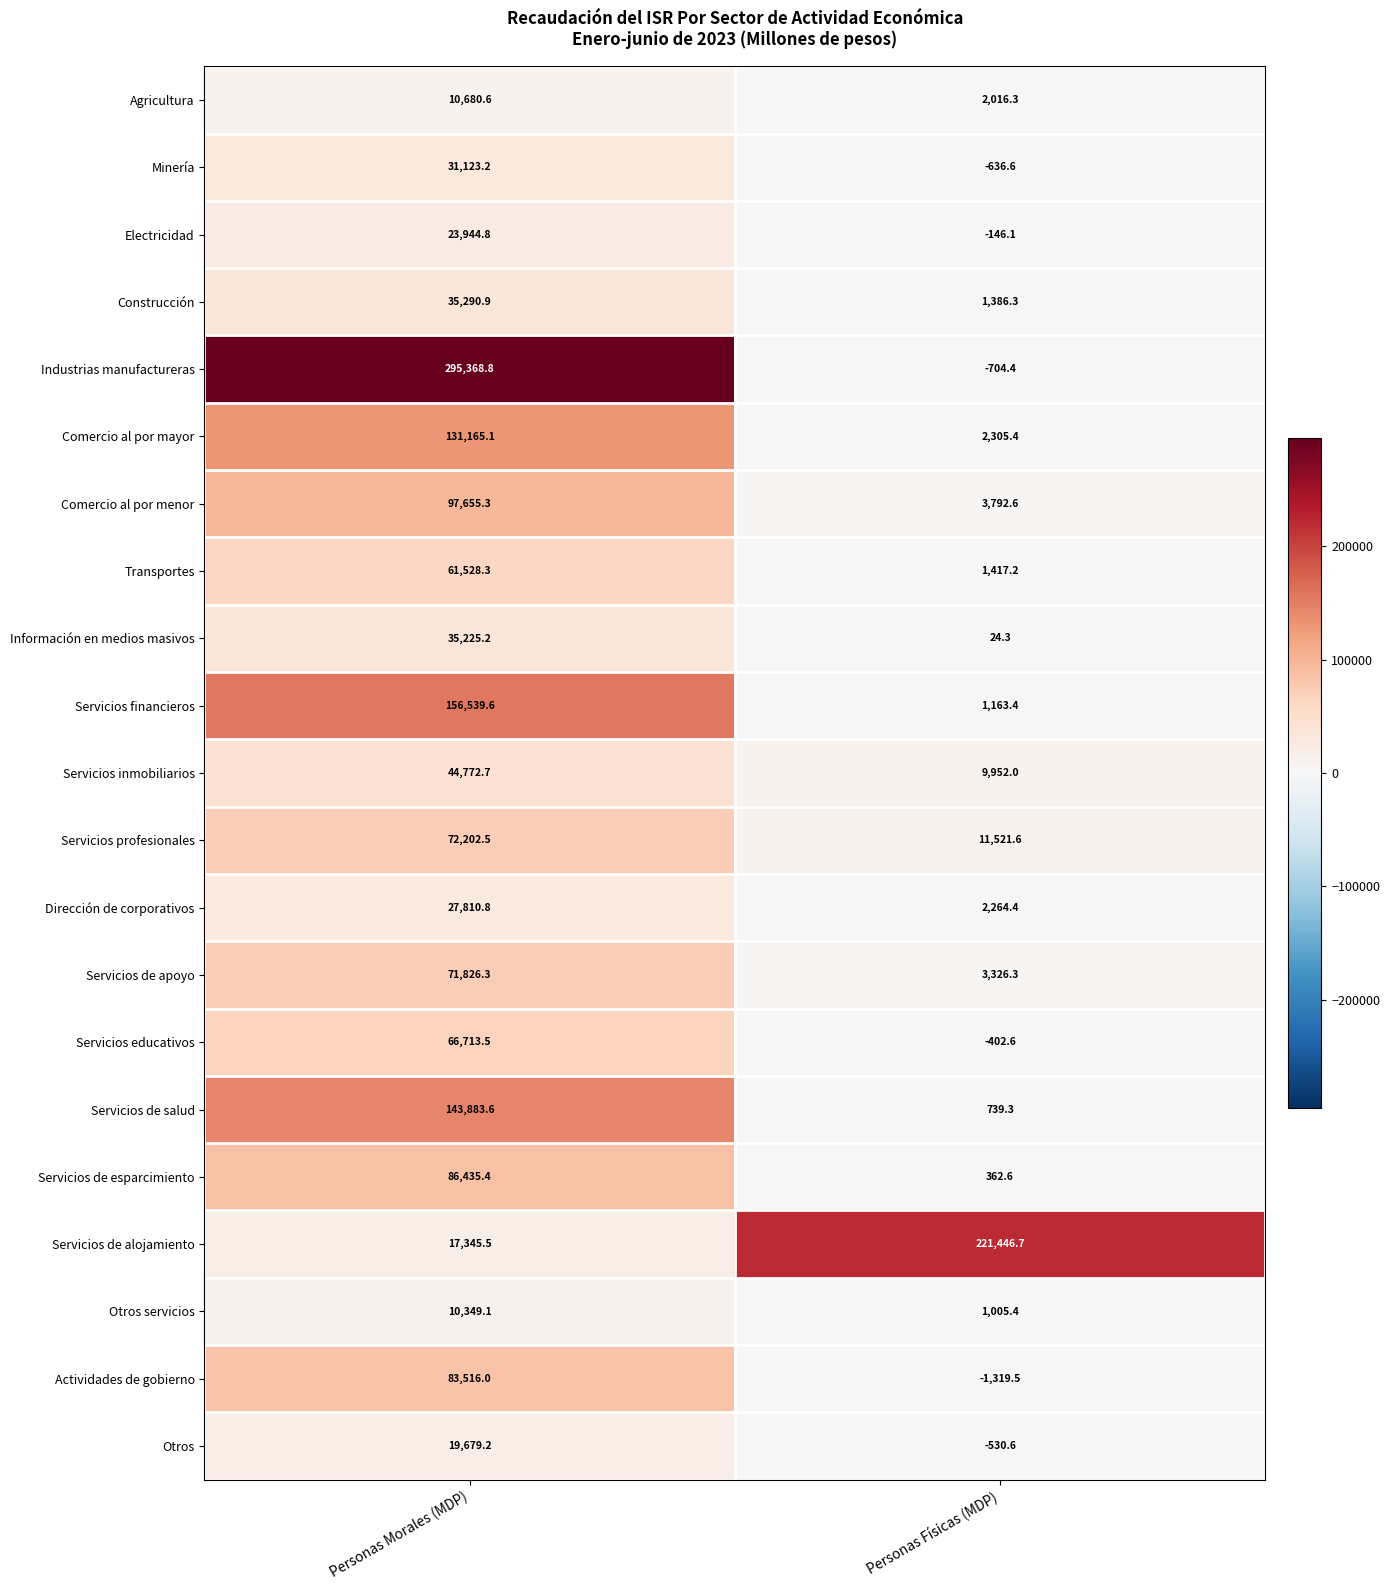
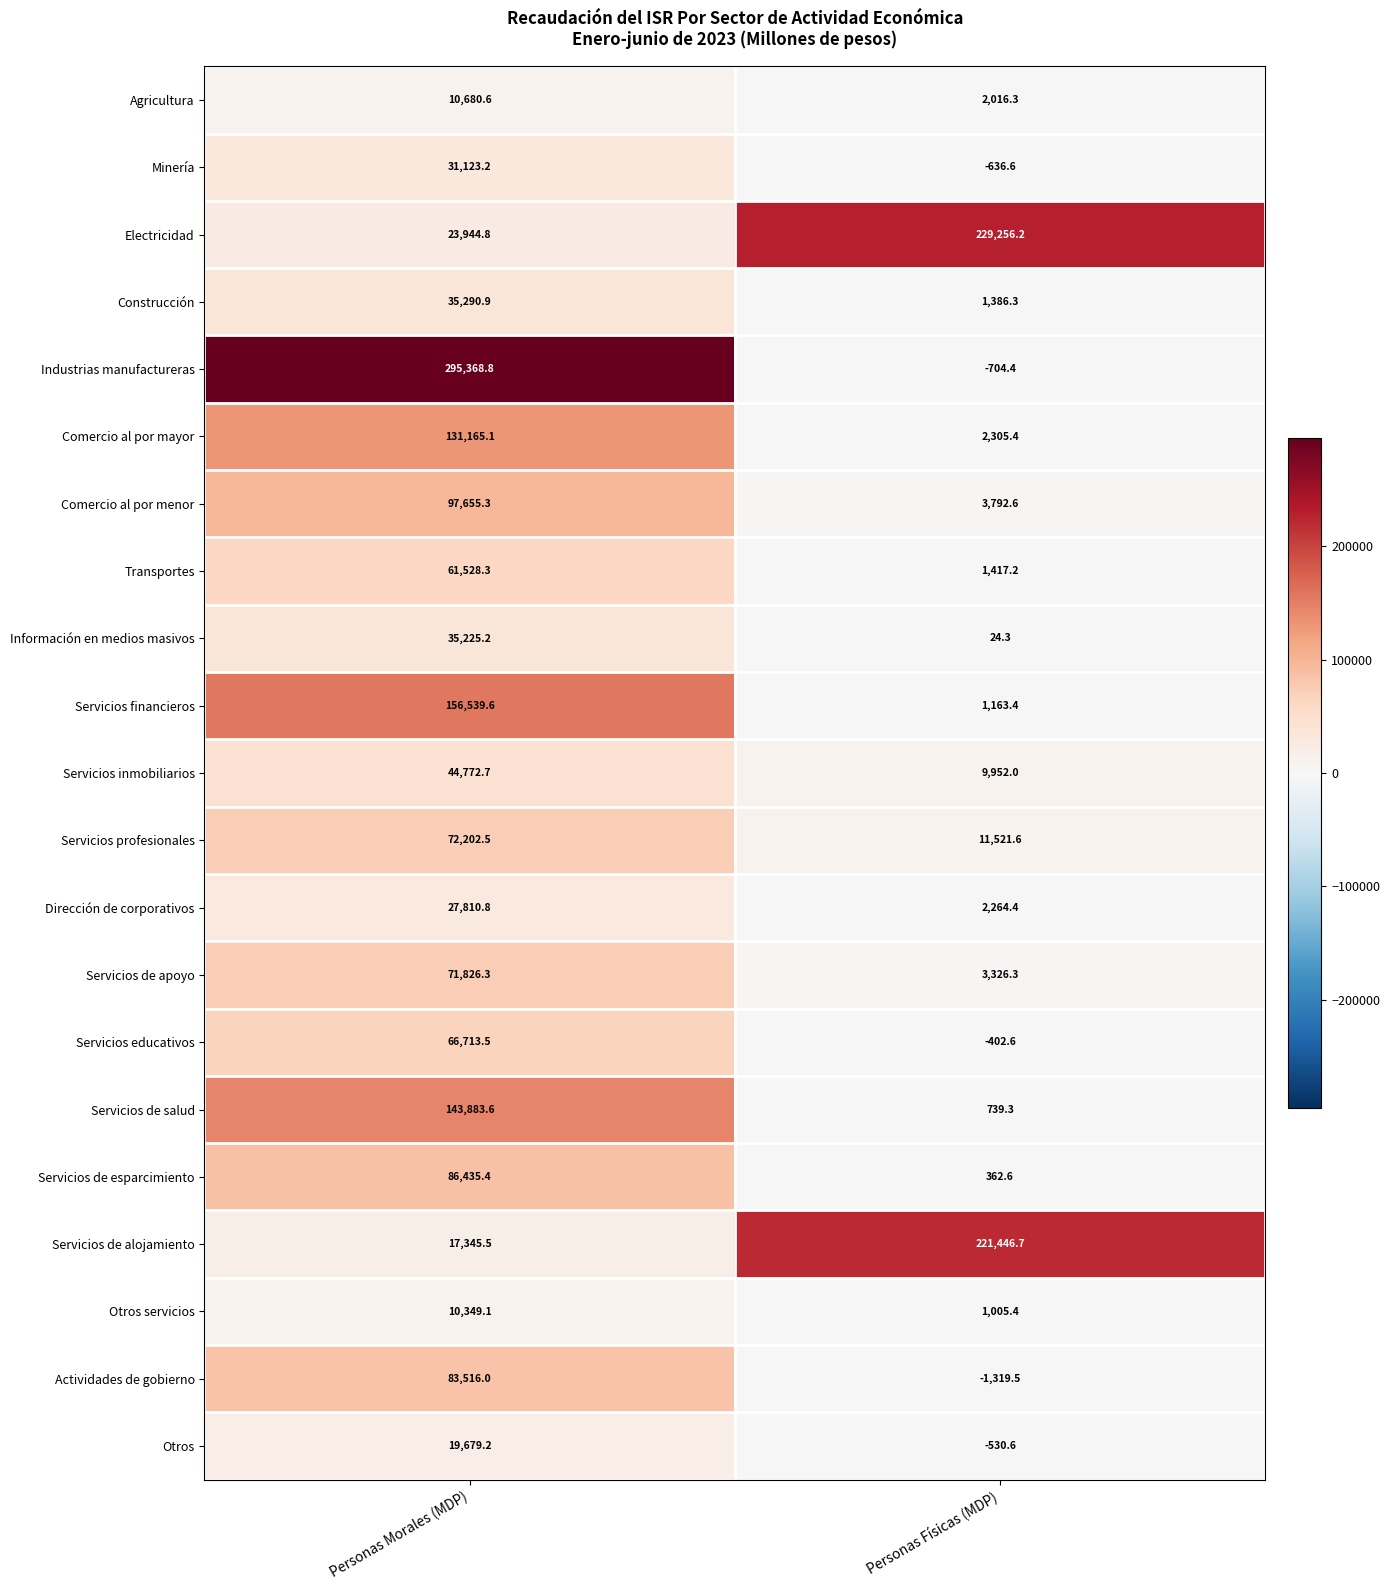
  {
    "Agricultura": {
      "Personas Morales (MDP)": "10,680.6",
      "Personas Físicas (MDP)": "2,016.3"
    },
    "Minería": {
      "Personas Morales (MDP)": "31,123.2",
      "Personas Físicas (MDP)": "-636.6"
    },
    "Electricidad": {
      "Personas Morales (MDP)": "23,944.8",
-     "Personas Físicas (MDP)": "-146.1"
+     "Personas Físicas (MDP)": "229,256.2"
    },
    "Construcción": {
      "Personas Morales (MDP)": "35,290.9",
      "Personas Físicas (MDP)": "1,386.3"
    },
    "Industrias manufactureras": {
      "Personas Morales (MDP)": "295,368.8",
      "Personas Físicas (MDP)": "-704.4"
    },
    "Comercio al por mayor": {
      "Personas Morales (MDP)": "131,165.1",
      "Personas Físicas (MDP)": "2,305.4"
    },
    "Comercio al por menor": {
      "Personas Morales (MDP)": "97,655.3",
      "Personas Físicas (MDP)": "3,792.6"
    },
    "Transportes": {
      "Personas Morales (MDP)": "61,528.3",
      "Personas Físicas (MDP)": "1,417.2"
    },
    "Información en medios masivos": {
      "Personas Morales (MDP)": "35,225.2",
      "Personas Físicas (MDP)": "24.3"
    },
    "Servicios financieros": {
      "Personas Morales (MDP)": "156,539.6",
      "Personas Físicas (MDP)": "1,163.4"
    },
    "Servicios inmobiliarios": {
      "Personas Morales (MDP)": "44,772.7",
      "Personas Físicas (MDP)": "9,952.0"
    },
    "Servicios profesionales": {
      "Personas Morales (MDP)": "72,202.5",
      "Personas Físicas (MDP)": "11,521.6"
    },
    "Dirección de corporativos": {
      "Personas Morales (MDP)": "27,810.8",
      "Personas Físicas (MDP)": "2,264.4"
    },
    "Servicios de apoyo": {
      "Personas Morales (MDP)": "71,826.3",
      "Personas Físicas (MDP)": "3,326.3"
    },
    "Servicios educativos": {
      "Personas Morales (MDP)": "66,713.5",
      "Personas Físicas (MDP)": "-402.6"
    },
    "Servicios de salud": {
      "Personas Morales (MDP)": "143,883.6",
      "Personas Físicas (MDP)": "739.3"
    },
    "Servicios de esparcimiento": {
      "Personas Morales (MDP)": "86,435.4",
      "Personas Físicas (MDP)": "362.6"
    },
    "Servicios de alojamiento": {
      "Personas Morales (MDP)": "17,345.5",
      "Personas Físicas (MDP)": "221,446.7"
    },
    "Otros servicios": {
      "Personas Morales (MDP)": "10,349.1",
      "Personas Físicas (MDP)": "1,005.4"
    },
    "Actividades de gobierno": {
      "Personas Morales (MDP)": "83,516.0",
      "Personas Físicas (MDP)": "-1,319.5"
    },
    "Otros": {
      "Personas Morales (MDP)": "19,679.2",
      "Personas Físicas (MDP)": "-530.6"
    }
  }
